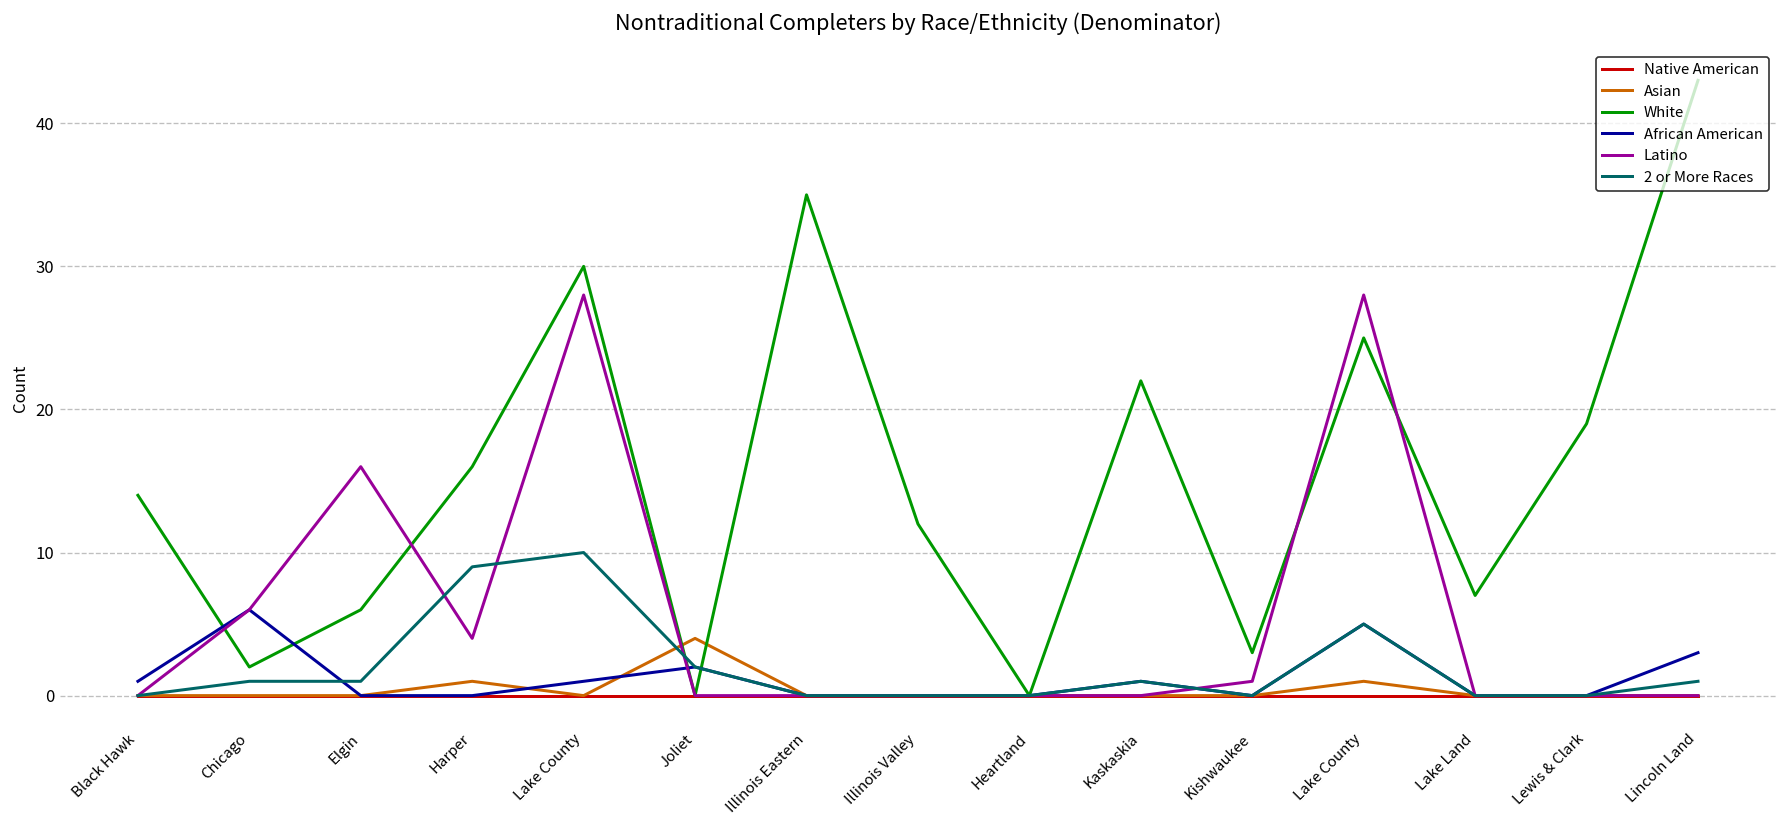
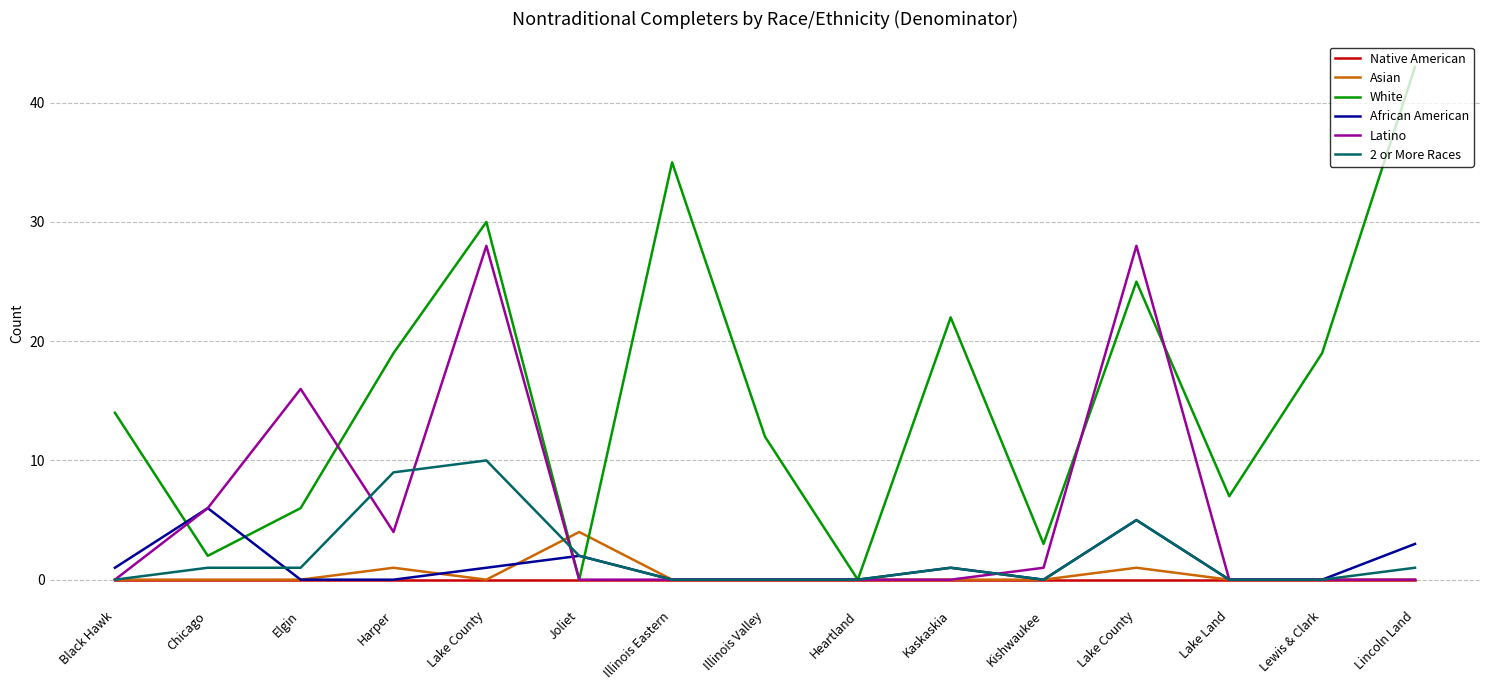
  {
    "Asian": {
      "Harper": 1,
      "Joliet": 4
    },
    "White": {
      "Black Hawk": 14,
      "Chicago": 2,
      "Elgin": 6,
-     "Harper": 16,
+     "Harper": 19,
      "Illinois Eastern": 35,
      "Illinois Valley": 12,
      "Kaskaskia": 22,
      "Kishwaukee": 3,
      "Lake Land": 7,
      "Lewis & Clark": 19
    },
    "African American": {
      "Black Hawk": 1,
      "Lincoln Land": 3
    },
    "Latino": {
      "Elgin": 16,
      "Harper": 4,
      "Kishwaukee": 1
    },
    "2 or More Races": {
      "Chicago": 1,
      "Elgin": 1,
      "Harper": 9,
      "Lincoln Land": 1
    }
  }
